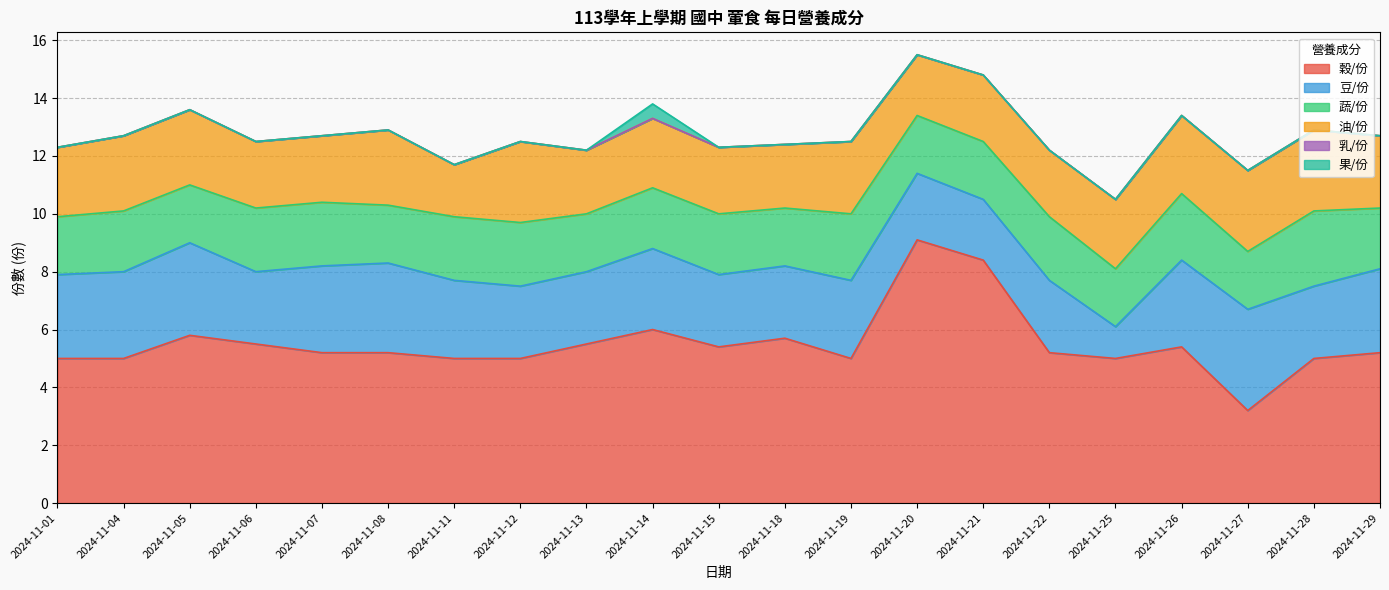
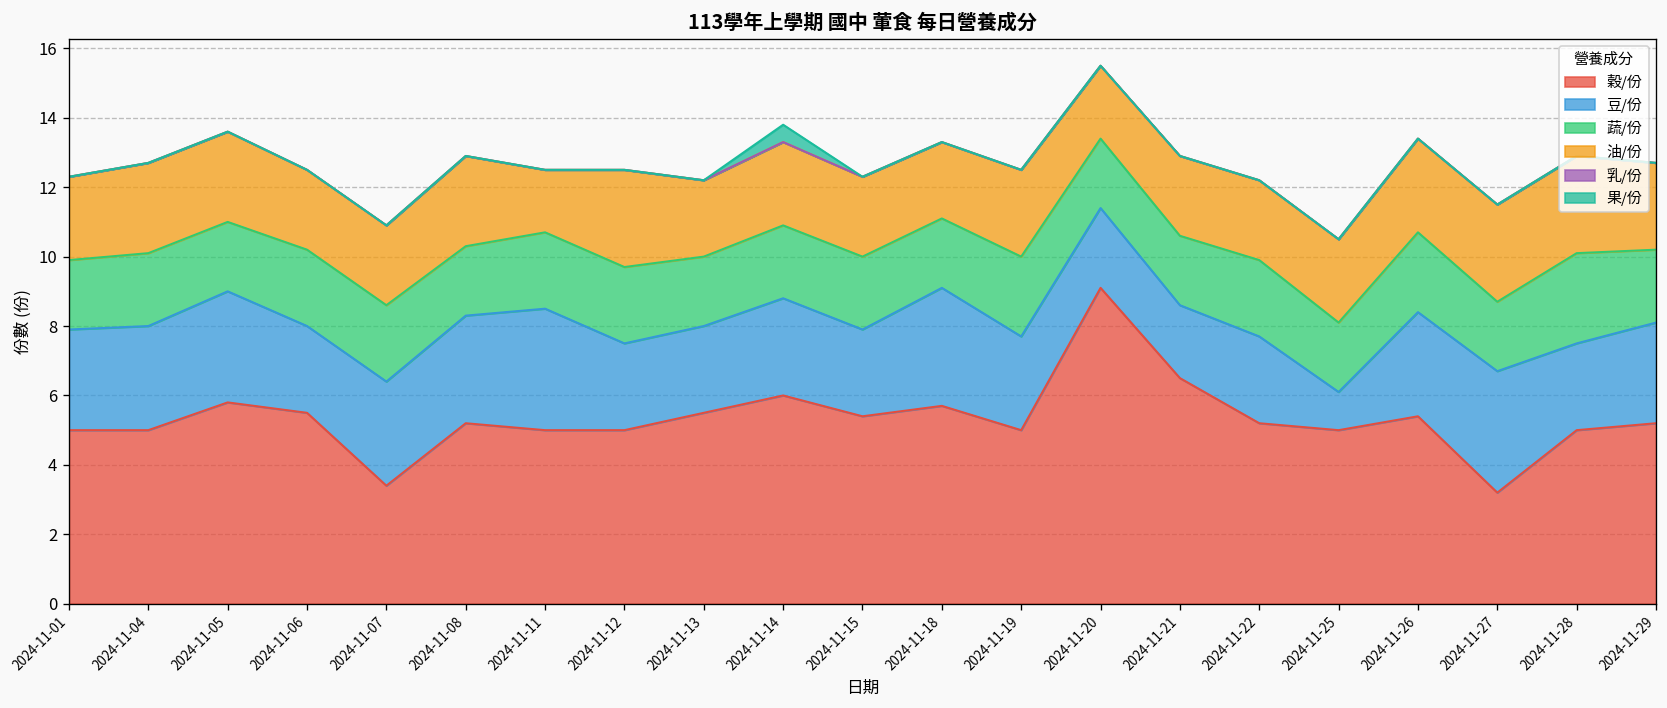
  {
    "穀/份": {
      "2024-11-01": 5.0,
      "2024-11-04": 5.0,
      "2024-11-05": 5.8,
      "2024-11-06": 5.5,
-     "2024-11-07": 5.2,
+     "2024-11-07": 3.4,
      "2024-11-08": 5.2,
      "2024-11-11": 5.0,
      "2024-11-12": 5.0,
      "2024-11-13": 5.5,
      "2024-11-14": 6.0,
      "2024-11-15": 5.4,
      "2024-11-18": 5.7,
      "2024-11-19": 5.0,
      "2024-11-20": 9.1,
-     "2024-11-21": 8.4,
+     "2024-11-21": 6.5,
      "2024-11-22": 5.2,
      "2024-11-25": 5.0,
      "2024-11-26": 5.4,
      "2024-11-27": 3.2,
      "2024-11-28": 5.0,
      "2024-11-29": 5.2
    },
    "豆/份": {
      "2024-11-01": 2.9,
      "2024-11-04": 3.0,
      "2024-11-05": 3.2,
      "2024-11-06": 2.5,
      "2024-11-07": 3.0,
      "2024-11-08": 3.1,
-     "2024-11-11": 2.7,
+     "2024-11-11": 3.5,
      "2024-11-12": 2.5,
      "2024-11-13": 2.5,
      "2024-11-14": 2.8,
      "2024-11-15": 2.5,
-     "2024-11-18": 2.5,
+     "2024-11-18": 3.4,
      "2024-11-19": 2.7,
      "2024-11-20": 2.3,
      "2024-11-21": 2.1,
      "2024-11-22": 2.5,
      "2024-11-25": 1.1,
      "2024-11-26": 3.0,
      "2024-11-27": 3.5,
      "2024-11-28": 2.5,
      "2024-11-29": 2.9
    }
  }
